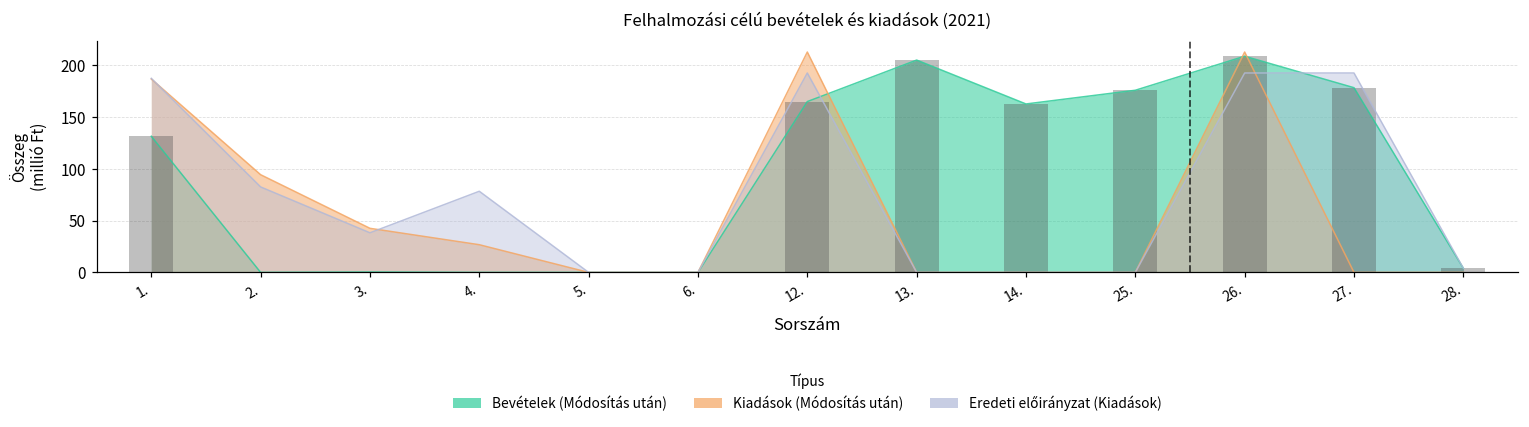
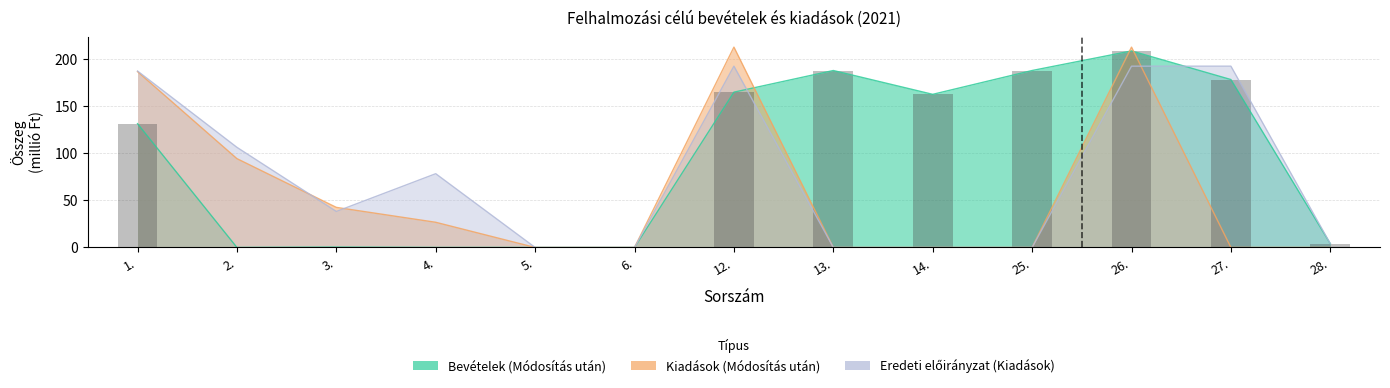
  {
    "Bevételek (Módosítás után)": {
      "1.": 130,
      "2.": 0,
      "3.": 0,
      "4.": 0,
      "5.": 0,
      "6.": 0,
      "12.": 170,
-     "13.": 210,
+     "13.": 190,
      "14.": 160,
-     "25.": 180,
+     "25.": 190,
      "26.": 210,
      "27.": 180,
      "28.": 0
    },
    "Kiadások (Módosítás után)": {
      "2.": 90,
      "3.": 40,
      "4.": 30,
      "12.": 210,
      "26.": 210,
      "27.": 0,
      "28.": 0
    },
    "Eredeti előirányzat (Kiadások)": {
-     "2.": 80,
+     "2.": 110,
      "3.": 40,
      "4.": 80,
      "12.": 190,
      "26.": 190,
      "27.": 190
    }
  }
